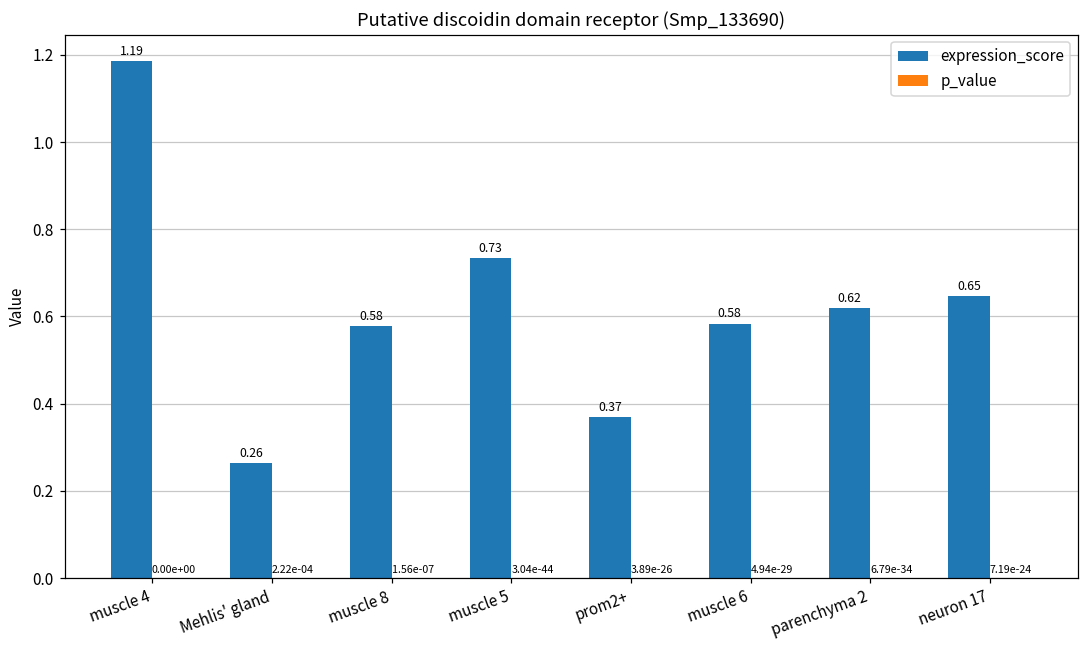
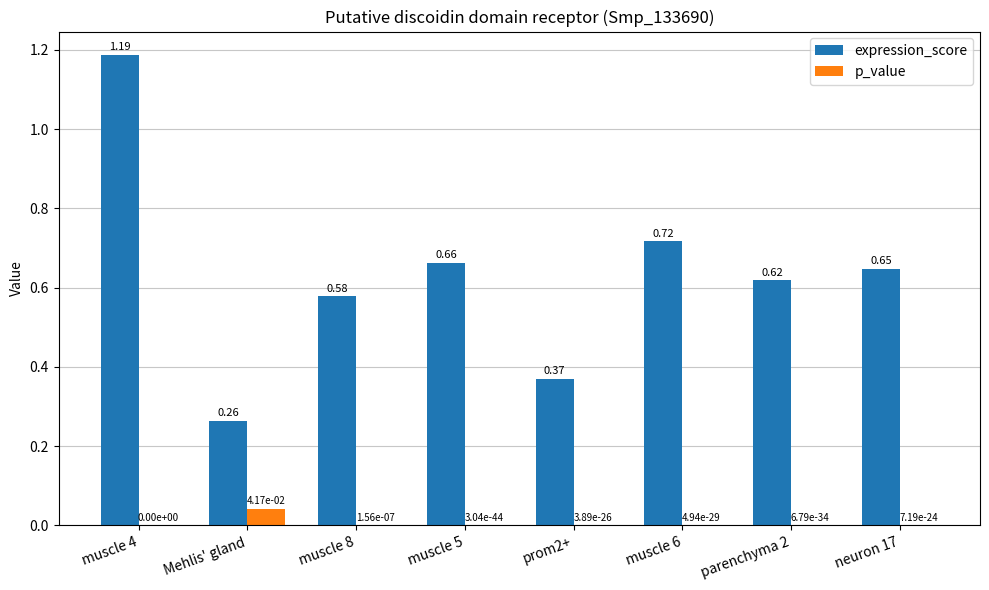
  {
    "expression_score": {
      "muscle 4": "1.19",
      "Mehlis' gland": "0.26",
      "muscle 8": "0.58",
-     "muscle 5": "0.73",
+     "muscle 5": "0.66",
      "prom2+": "0.37",
-     "muscle 6": "0.58",
+     "muscle 6": "0.72",
      "parenchyma 2": "0.62",
      "neuron 17": "0.65"
    },
    "p_value": {
      "muscle 4": "0.00e+00",
-     "Mehlis' gland": "2.22e-04",
+     "Mehlis' gland": "4.17e-02",
      "muscle 8": "1.56e-07",
      "muscle 5": "3.04e-44",
      "prom2+": "3.89e-26",
      "muscle 6": "4.94e-29",
      "parenchyma 2": "6.79e-34",
      "neuron 17": "7.19e-24"
    }
  }
